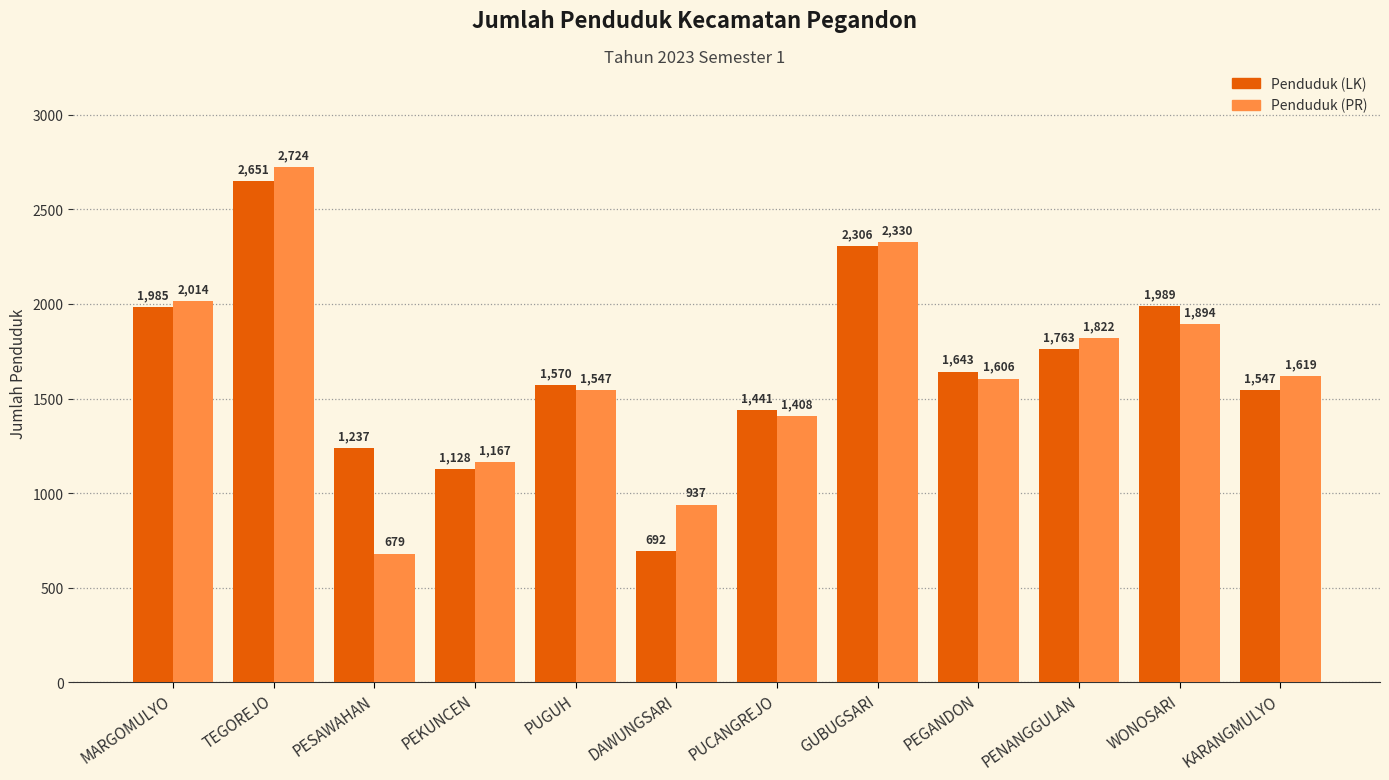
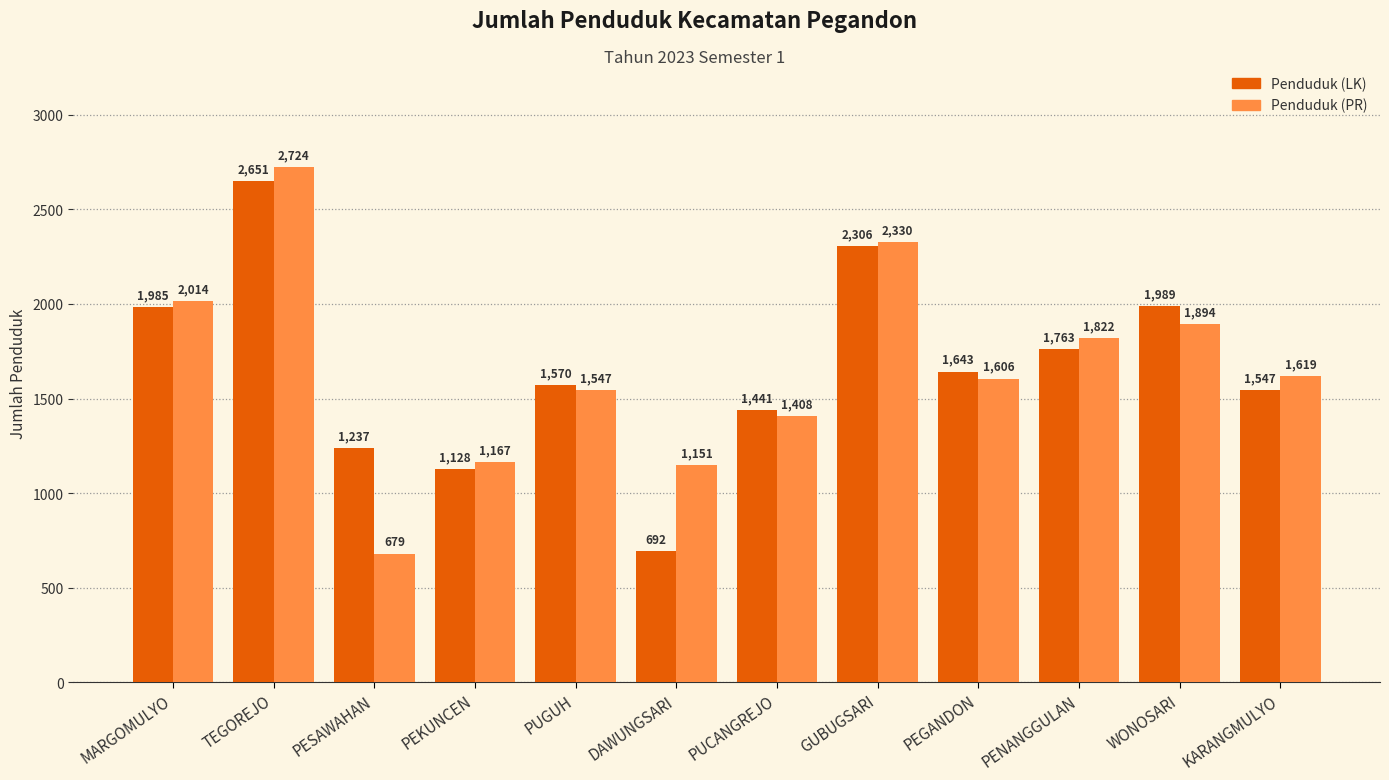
  {
    "Penduduk (LK)": {
      "MARGOMULYO": "1,985",
      "TEGOREJO": "2,651",
      "PESAWAHAN": "1,237",
      "PEKUNCEN": "1,128",
      "PUGUH": "1,570",
      "DAWUNGSARI": "692",
      "PUCANGREJO": "1,441",
      "GUBUGSARI": "2,306",
      "PEGANDON": "1,643",
      "PENANGGULAN": "1,763",
      "WONOSARI": "1,989",
      "KARANGMULYO": "1,547"
    },
    "Penduduk (PR)": {
      "MARGOMULYO": "2,014",
      "TEGOREJO": "2,724",
      "PESAWAHAN": "679",
      "PEKUNCEN": "1,167",
      "PUGUH": "1,547",
-     "DAWUNGSARI": "937",
+     "DAWUNGSARI": "1,151",
      "PUCANGREJO": "1,408",
      "GUBUGSARI": "2,330",
      "PEGANDON": "1,606",
      "PENANGGULAN": "1,822",
      "WONOSARI": "1,894",
      "KARANGMULYO": "1,619"
    }
  }
